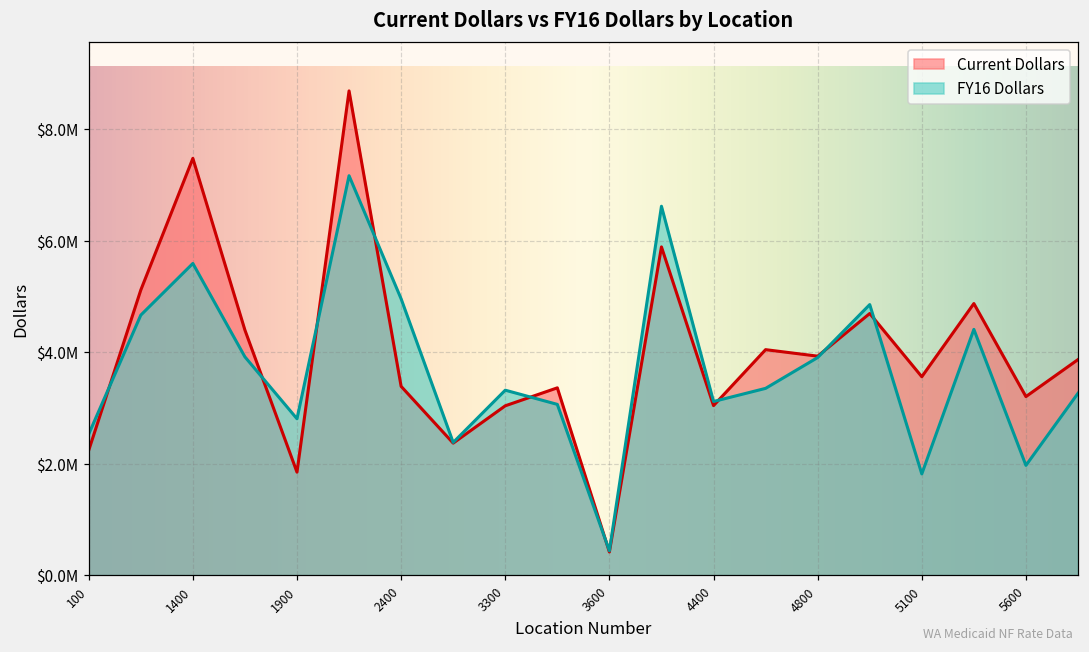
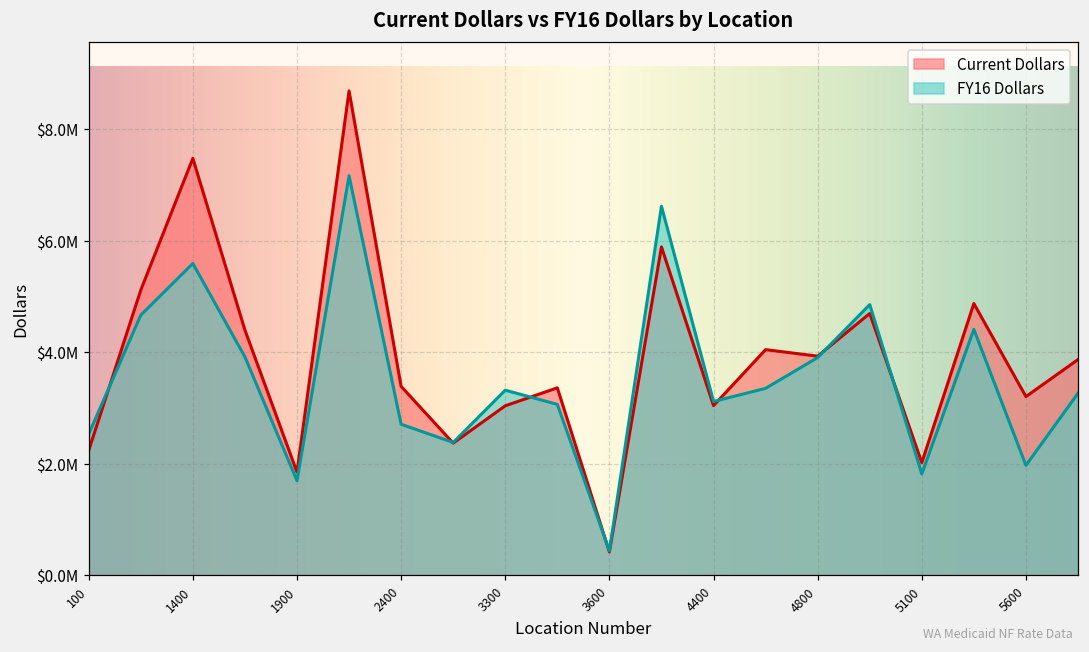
  {
    "Current Dollars": {
      "100": "$2200000",
      "1400": "$7500000",
      "1900": "$1800000",
      "2400": "$3400000",
      "3300": "$3000000",
      "4400": "$3000000",
-     "5100": "$3600000",
+     "5100": "$2000000",
      "5600": "$3200000"
    },
    "FY16 Dollars": {
      "100": "$2500000",
      "1400": "$5600000",
-     "1900": "$2800000",
-     "2400": "$5000000",
+     "1900": "$1700000",
+     "2400": "$2700000",
      "3300": "$3300000",
      "4400": "$3100000",
      "5100": "$1800000",
      "5600": "$2000000"
    }
  }
